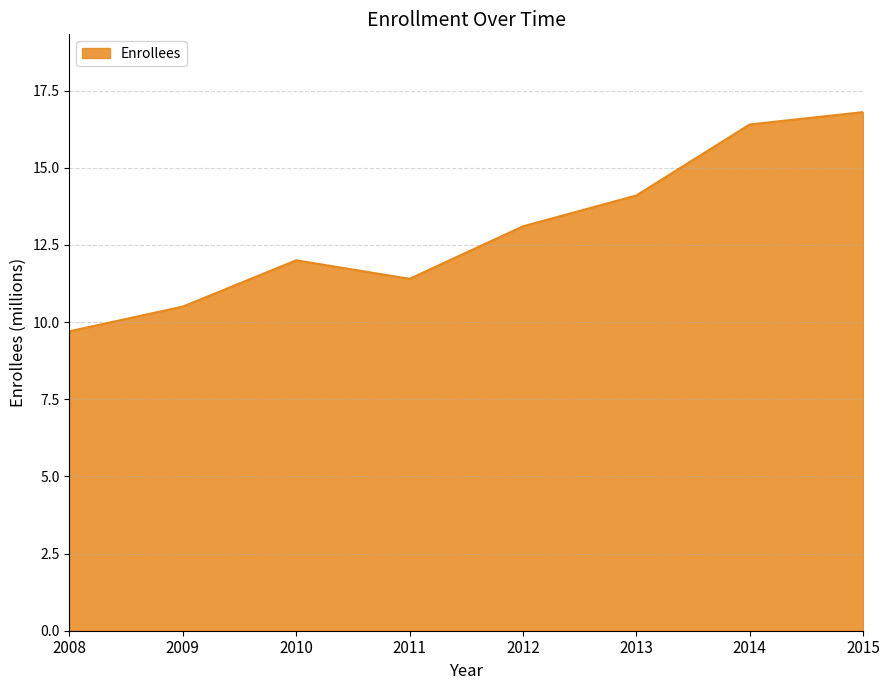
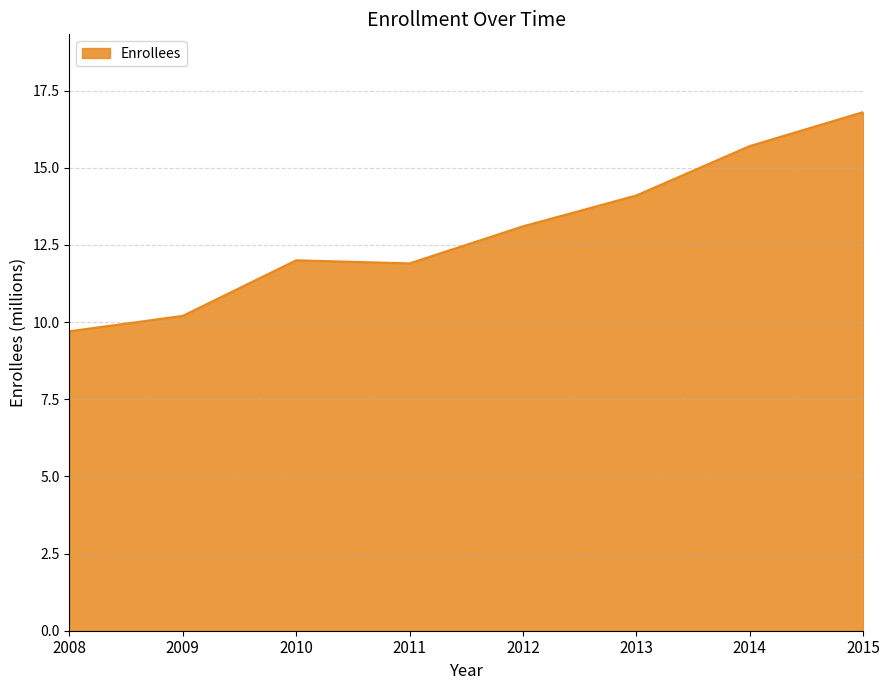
  {
    "2008": 9.7,
-   "2009": 10.5,
+   "2009": 10.2,
    "2010": 12.0,
-   "2011": 11.4,
+   "2011": 11.9,
    "2012": 13.1,
    "2013": 14.1,
-   "2014": 16.4,
+   "2014": 15.7,
    "2015": 16.8
  }
